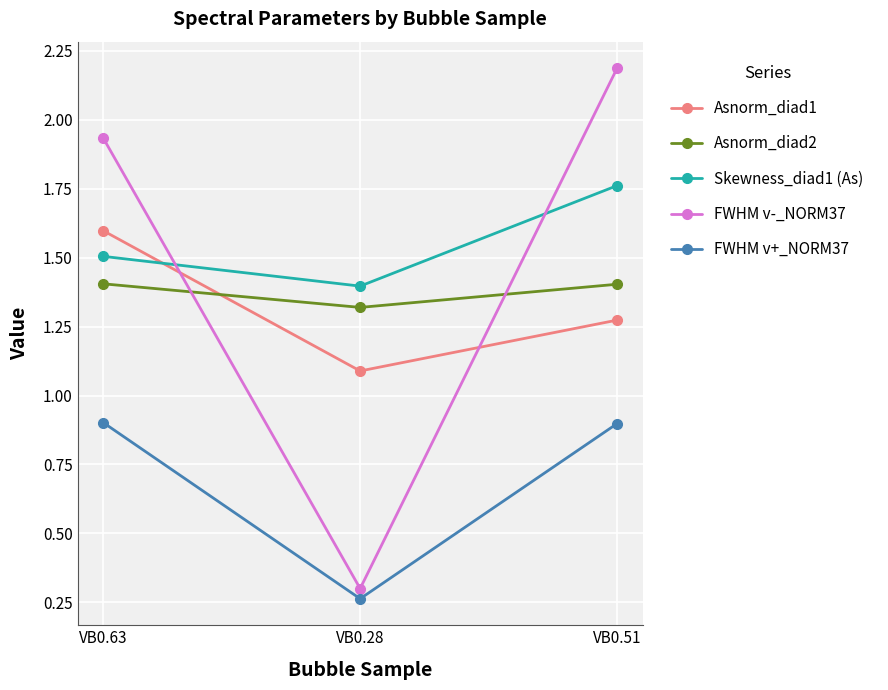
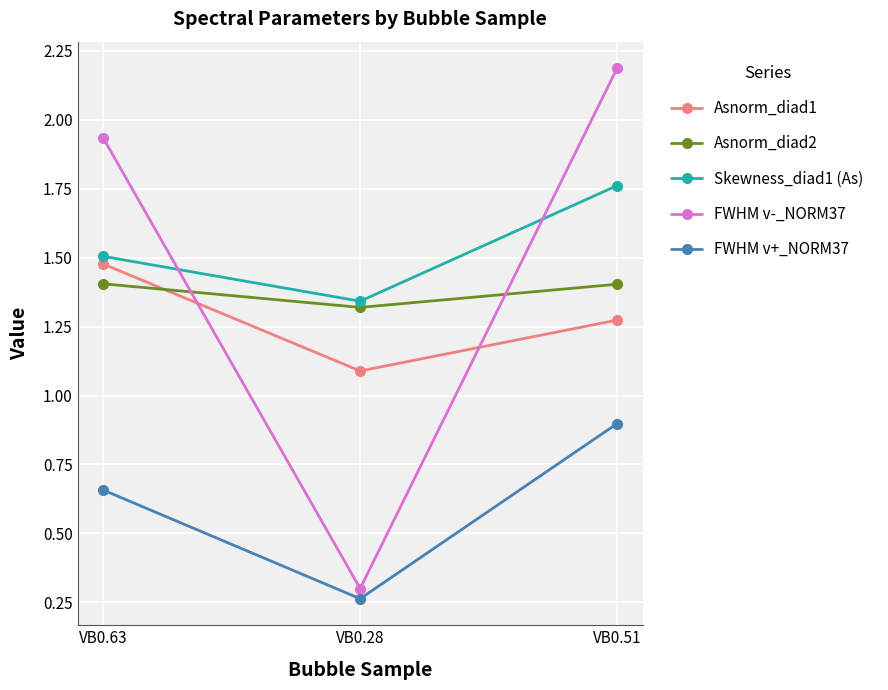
  {
    "Asnorm_diad1": {
-     "VB0.63": 1.60,
+     "VB0.63": 1.48,
      "VB0.28": 1.09,
      "VB0.51": 1.27
    },
    "Asnorm_diad2": {
      "VB0.63": 1.40,
      "VB0.28": 1.32,
      "VB0.51": 1.40
    },
    "Skewness_diad1 (As)": {
      "VB0.63": 1.50,
-     "VB0.28": 1.40,
+     "VB0.28": 1.34,
      "VB0.51": 1.76
    },
    "FWHM v-_NORM37": {
      "VB0.63": 1.93,
      "VB0.28": 0.30,
      "VB0.51": 2.19
    },
    "FWHM v+_NORM37": {
-     "VB0.63": 0.90,
+     "VB0.63": 0.66,
      "VB0.28": 0.26,
      "VB0.51": 0.90
    }
  }
